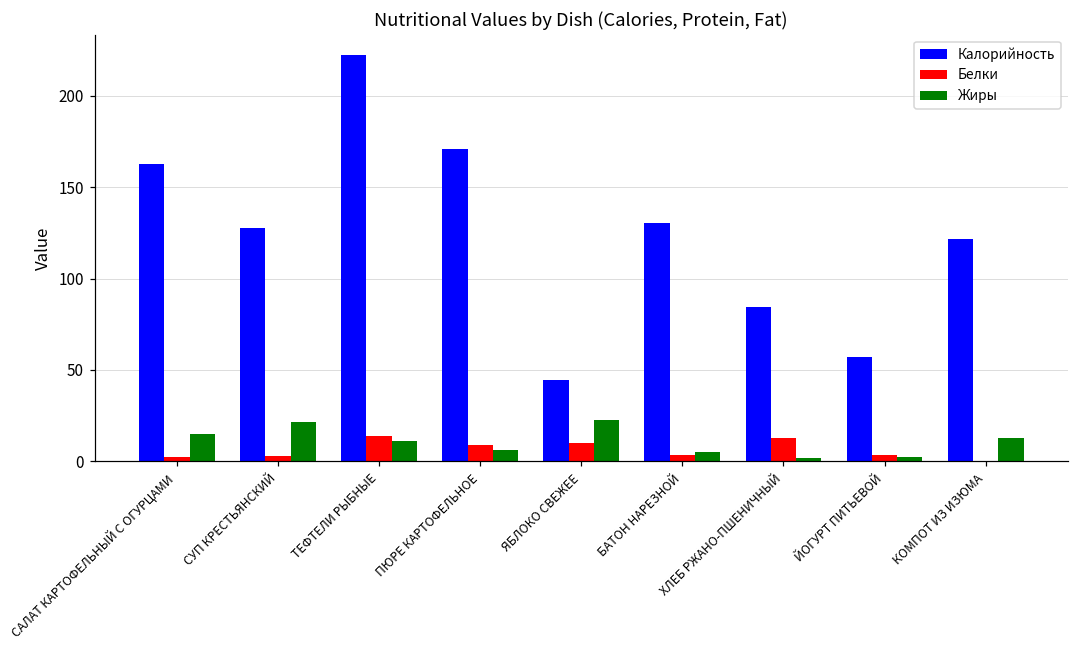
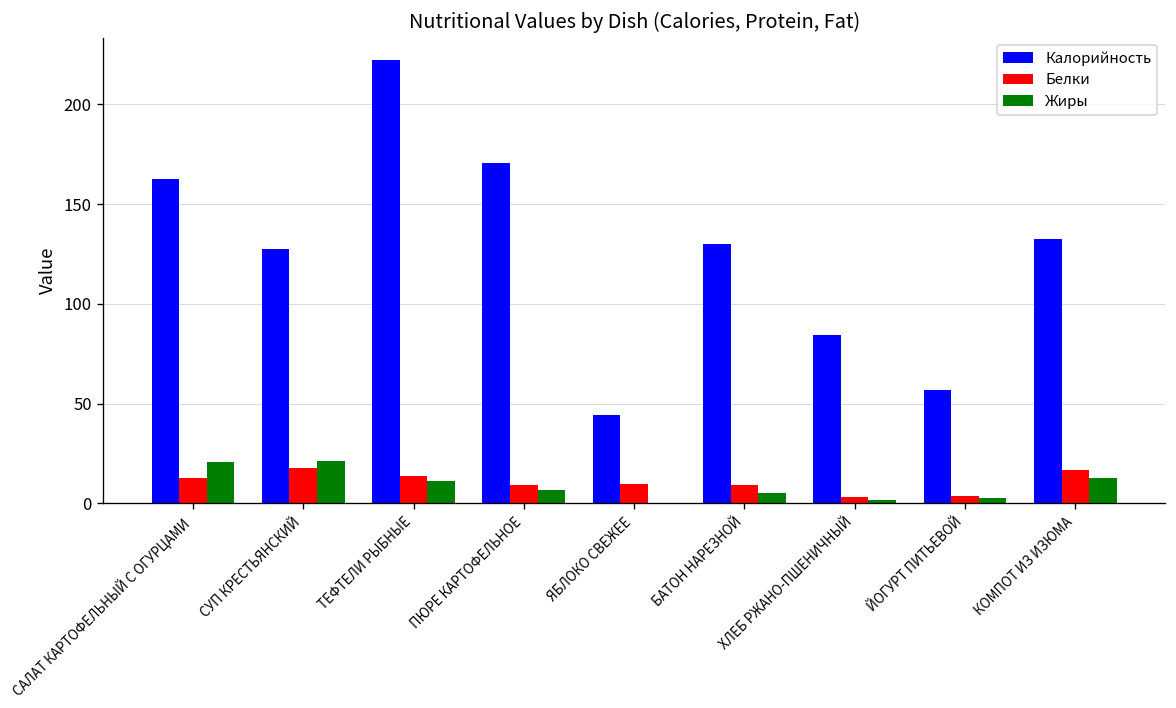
  {
    "Калорийность": {
      "САЛАТ КАРТОФЕЛЬНЫЙ С ОГУРЦАМИ": 163,
      "СУП КРЕСТЬЯНСКИЙ": 128,
      "ТЕФТЕЛИ РЫБНЫЕ": 222,
      "ПЮРЕ КАРТОФЕЛЬНОЕ": 171,
      "ЯБЛОКО СВЕЖЕЕ": 44,
      "БАТОН НАРЕЗНОЙ": 130,
      "ХЛЕБ РЖАНО-ПШЕНИЧНЫЙ": 84,
      "ЙОГУРТ ПИТЬЕВОЙ": 57,
-     "КОМПОТ ИЗ ИЗЮМА": 122
+     "КОМПОТ ИЗ ИЗЮМА": 132
    },
    "Белки": {
-     "САЛАТ КАРТОФЕЛЬНЫЙ С ОГУРЦАМИ": 2,
-     "СУП КРЕСТЬЯНСКИЙ": 3,
+     "САЛАТ КАРТОФЕЛЬНЫЙ С ОГУРЦАМИ": 13,
+     "СУП КРЕСТЬЯНСКИЙ": 18,
      "ТЕФТЕЛИ РЫБНЫЕ": 14,
      "ПЮРЕ КАРТОФЕЛЬНОЕ": 9,
      "ЯБЛОКО СВЕЖЕЕ": 10,
-     "БАТОН НАРЕЗНОЙ": 4,
-     "ХЛЕБ РЖАНО-ПШЕНИЧНЫЙ": 13,
+     "БАТОН НАРЕЗНОЙ": 9,
+     "ХЛЕБ РЖАНО-ПШЕНИЧНЫЙ": 3,
      "ЙОГУРТ ПИТЬЕВОЙ": 4,
-     "КОМПОТ ИЗ ИЗЮМА": 0
+     "КОМПОТ ИЗ ИЗЮМА": 17
    },
    "Жиры": {
-     "САЛАТ КАРТОФЕЛЬНЫЙ С ОГУРЦАМИ": 15,
+     "САЛАТ КАРТОФЕЛЬНЫЙ С ОГУРЦАМИ": 21,
      "СУП КРЕСТЬЯНСКИЙ": 21,
      "ТЕФТЕЛИ РЫБНЫЕ": 11,
      "ПЮРЕ КАРТОФЕЛЬНОЕ": 7,
-     "ЯБЛОКО СВЕЖЕЕ": 22,
+     "ЯБЛОКО СВЕЖЕЕ": 0,
      "БАТОН НАРЕЗНОЙ": 5,
      "ХЛЕБ РЖАНО-ПШЕНИЧНЫЙ": 2,
      "ЙОГУРТ ПИТЬЕВОЙ": 3,
      "КОМПОТ ИЗ ИЗЮМА": 13
    }
  }
